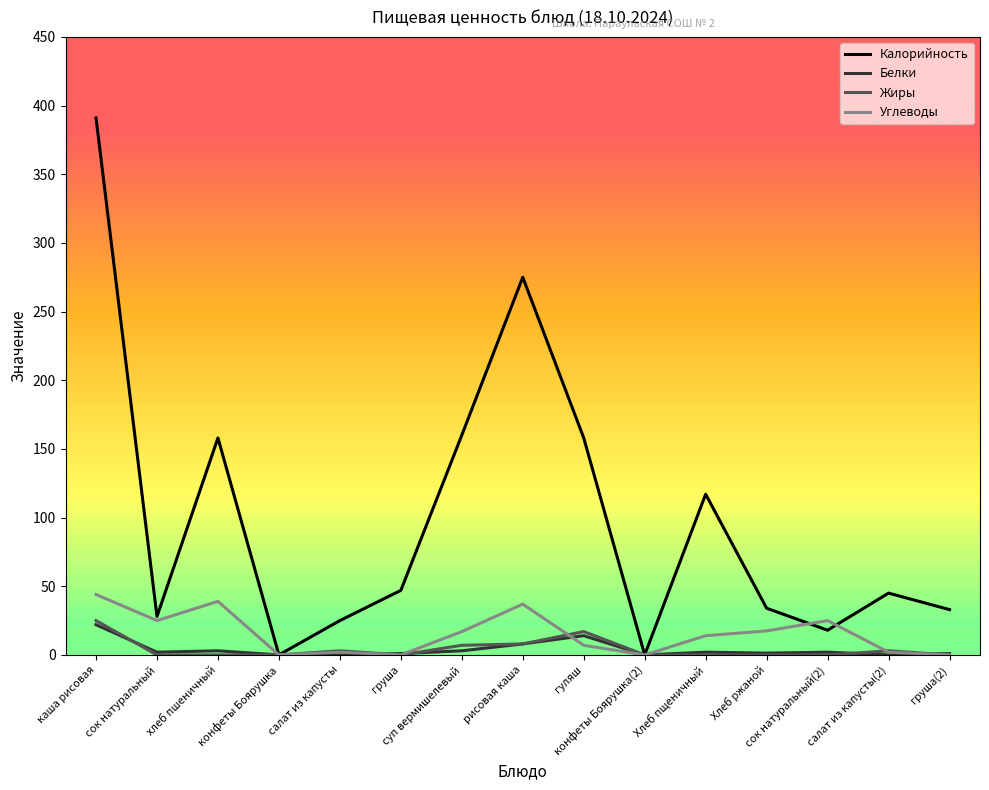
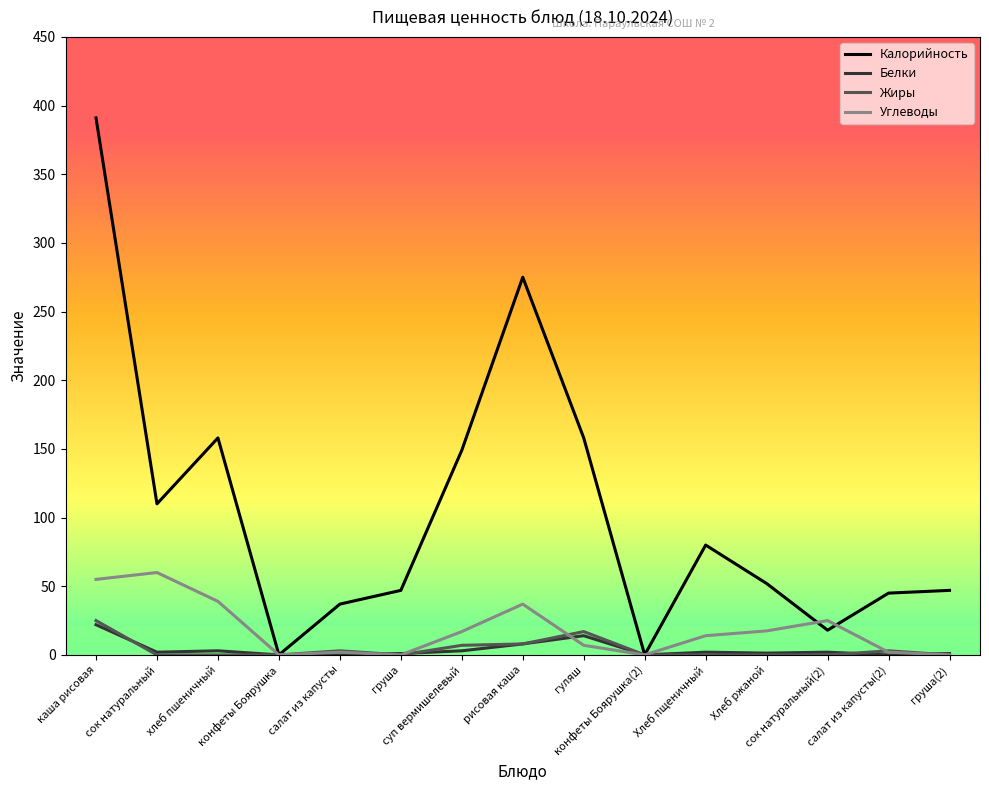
  {
    "Калорийность": {
      "каша рисовая": 391,
-     "сок натуральный": 28,
+     "сок натуральный": 110,
      "хлеб пшеничный": 158,
-     "салат из капусты": 25,
+     "салат из капусты": 37,
      "груша": 47,
-     "суп вермишелевый": 160,
+     "суп вермишелевый": 149,
      "рисовая каша": 275,
      "гуляш": 158,
-     "Хлеб пщеничный": 117,
-     "Хлеб ржаной": 34,
+     "Хлеб пщеничный": 80,
+     "Хлеб ржаной": 52,
      "салат из капусты(2)": 45,
-     "груша(2)": 33
+     "груша(2)": 47
    },
    "Углеводы": {
-     "каша рисовая": 44,
-     "сок натуральный": 25,
+     "каша рисовая": 55,
+     "сок натуральный": 60,
      "хлеб пшеничный": 39,
      "рисовая каша": 37,
      "сок натуральный(2)": 25
    }
  }
